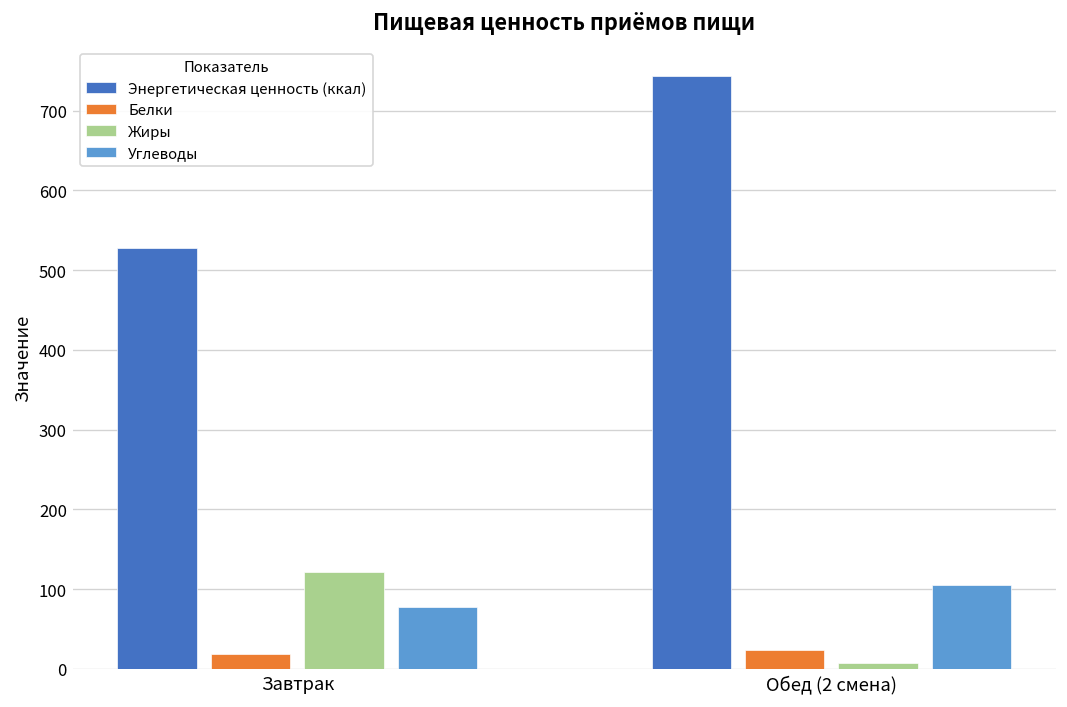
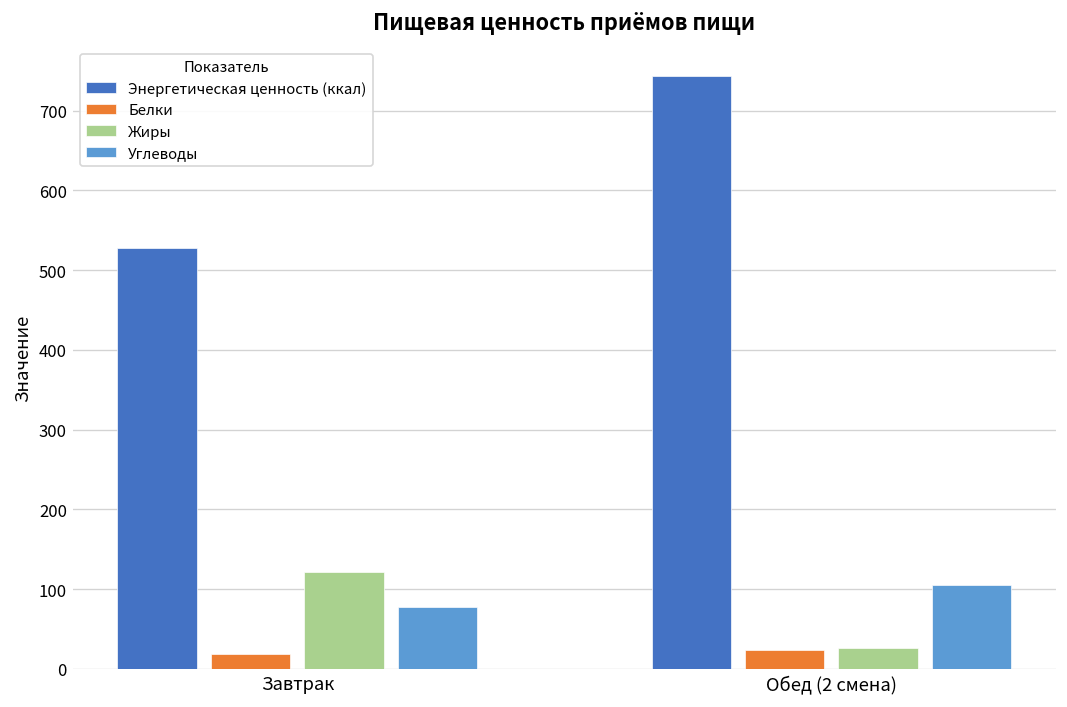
  {
    "Белки": {
      "Завтрак": 20,
      "Обед (2 смена)": 20
    },
    "Жиры": {
      "Завтрак": 120,
-     "Обед (2 смена)": 10
+     "Обед (2 смена)": 30
    }
  }
